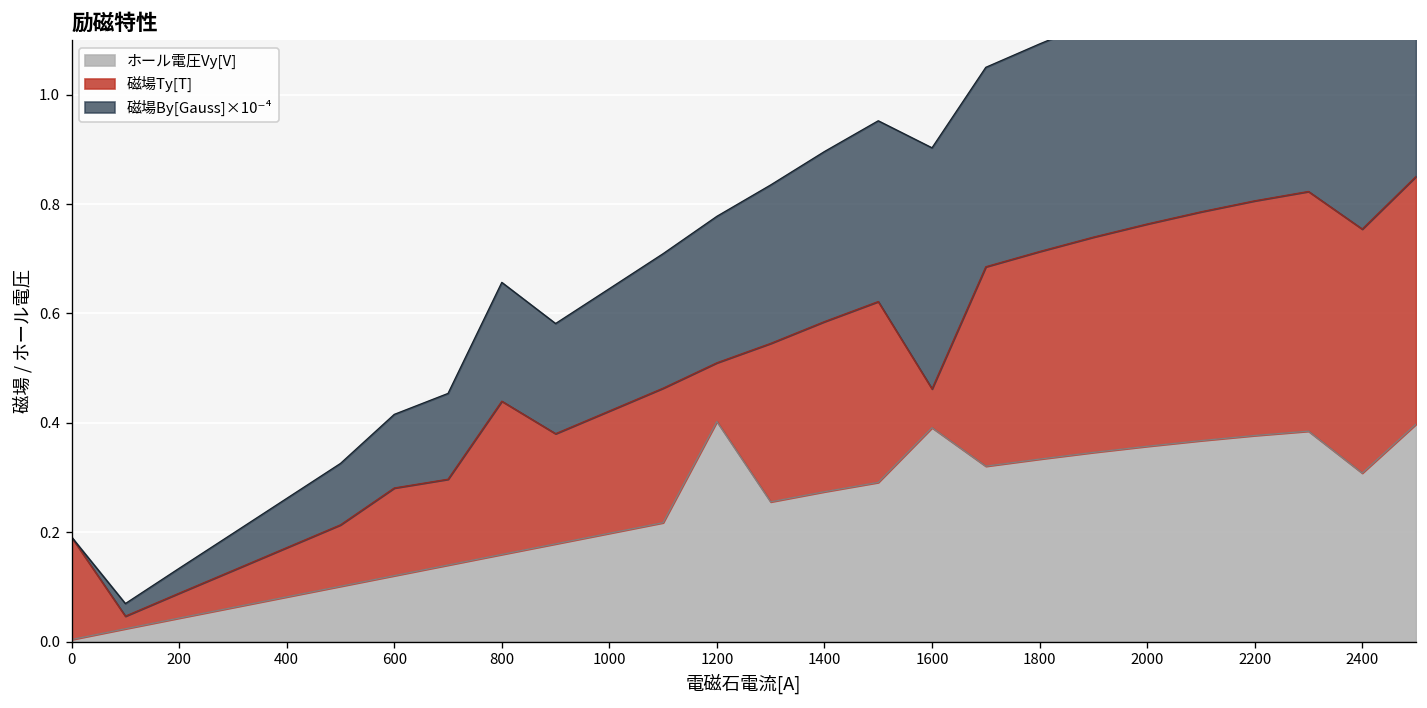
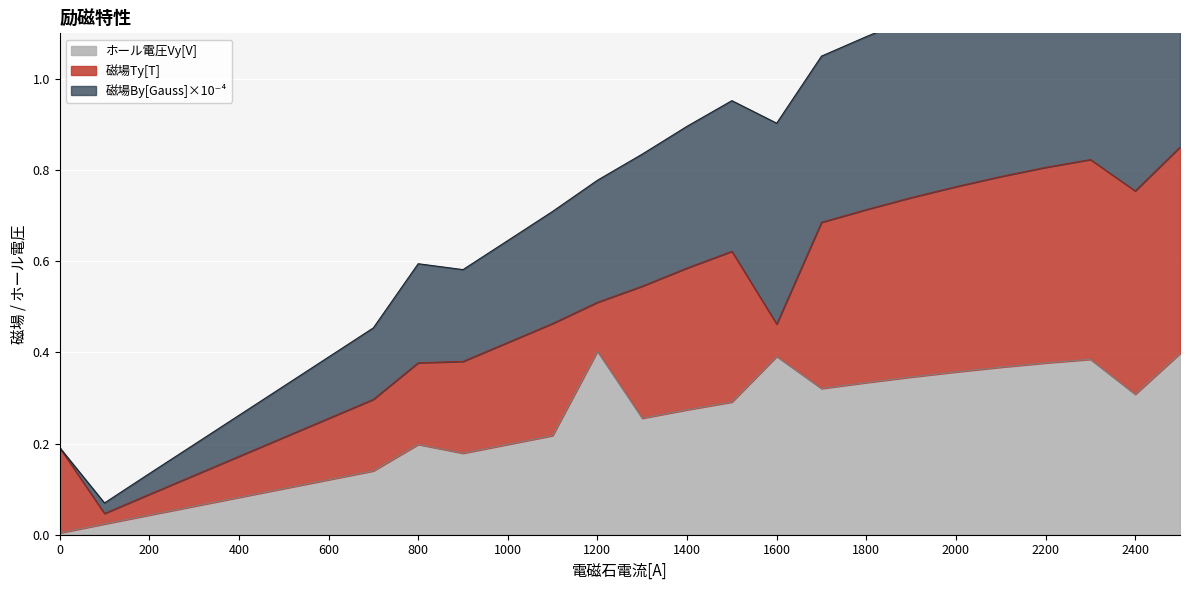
  {
    "ホール電圧Vy[V]": {
      "0": 0.00,
      "200": 0.04,
      "400": 0.08,
      "600": 0.12,
-     "800": 0.16,
+     "800": 0.20,
      "1000": 0.20,
      "1200": 0.40,
      "1400": 0.27,
      "1600": 0.39,
      "1800": 0.33,
      "2000": 0.36,
      "2200": 0.38,
      "2400": 0.31
    },
    "磁場Ty[T]": {
      "200": 0.05,
      "400": 0.09,
-     "600": 0.16,
-     "800": 0.28,
+     "600": 0.13,
+     "800": 0.18,
      "1000": 0.22,
      "1200": 0.11,
      "1400": 0.31,
      "1600": 0.07,
      "1800": 0.38,
      "2000": 0.41,
      "2200": 0.43,
      "2400": 0.45
    },
    "磁場By[Gauss]×10⁻⁴": {
      "200": 0.05,
      "400": 0.09,
      "600": 0.13,
      "800": 0.22,
      "1000": 0.22,
      "1200": 0.27,
      "1400": 0.31,
      "1600": 0.44,
      "1800": 0.38
    }
  }
